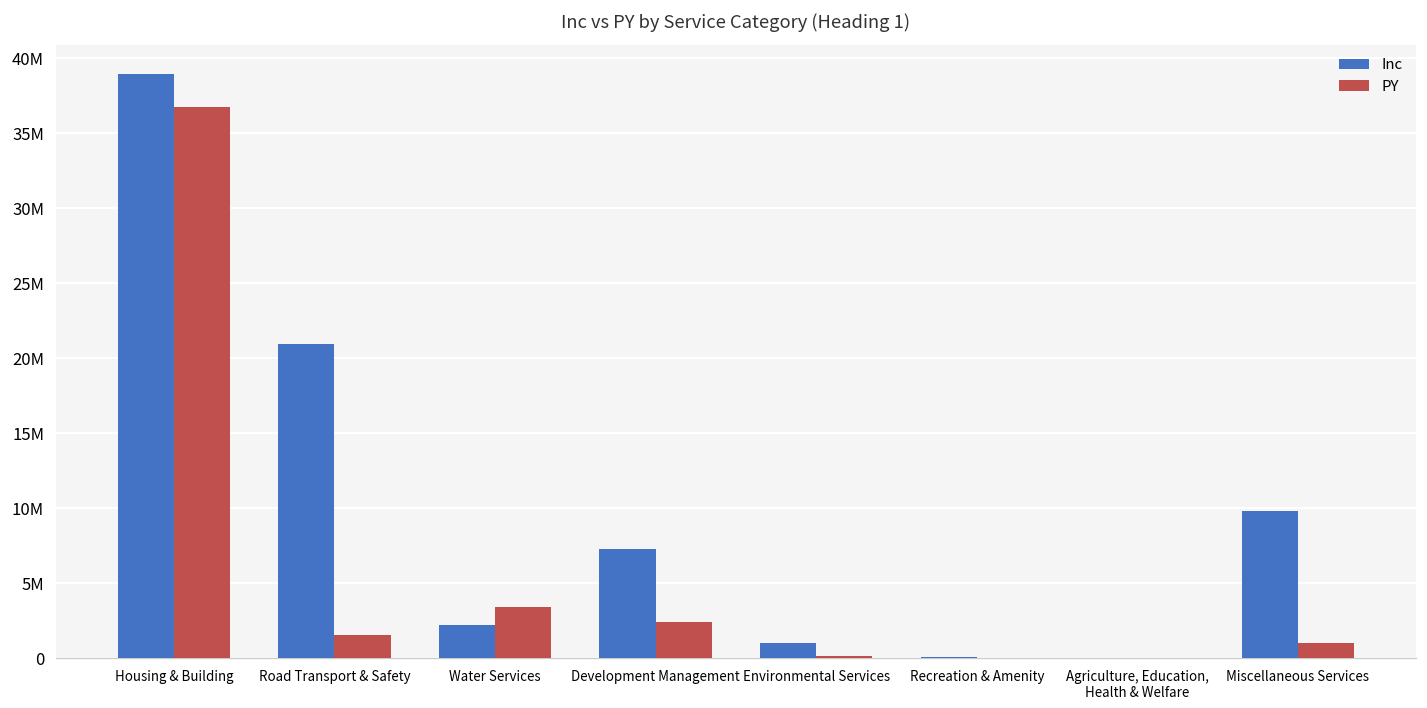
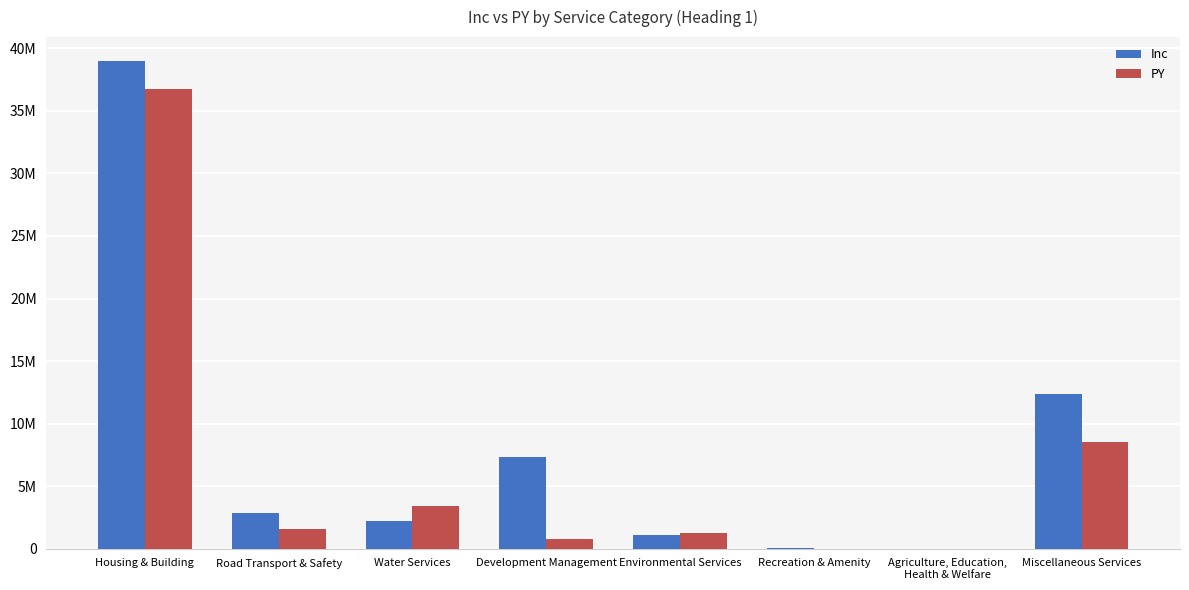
  {
    "Inc": {
      "Housing & Building": 39000000,
-     "Road Transport & Safety": 21000000,
+     "Road Transport & Safety": 2900000,
      "Water Services": 2200000,
      "Development Management": 7300000,
      "Environmental Services": 1100000,
      "Agriculture, Education, Health & Welfare": 0,
-     "Miscellaneous Services": 9800000
+     "Miscellaneous Services": 12400000
    },
    "PY": {
      "Housing & Building": 36800000,
      "Road Transport & Safety": 1600000,
      "Water Services": 3400000,
-     "Development Management": 2400000,
-     "Environmental Services": 200000,
+     "Development Management": 800000,
+     "Environmental Services": 1300000,
      "Recreation & Amenity": 0,
      "Agriculture, Education, Health & Welfare": 0,
-     "Miscellaneous Services": 1000000
+     "Miscellaneous Services": 8500000
    }
  }
